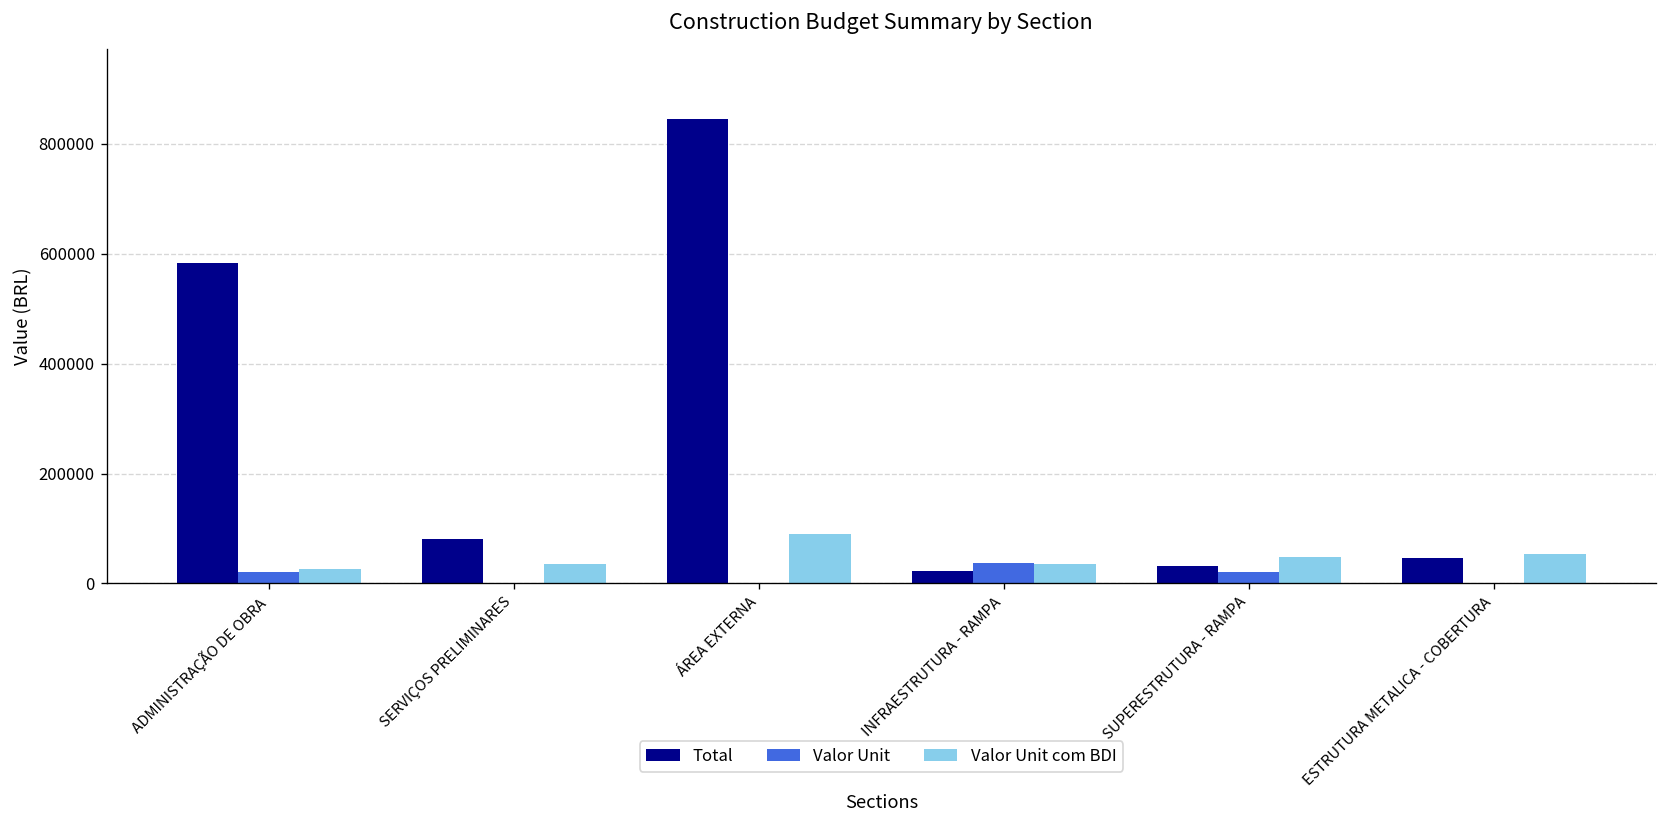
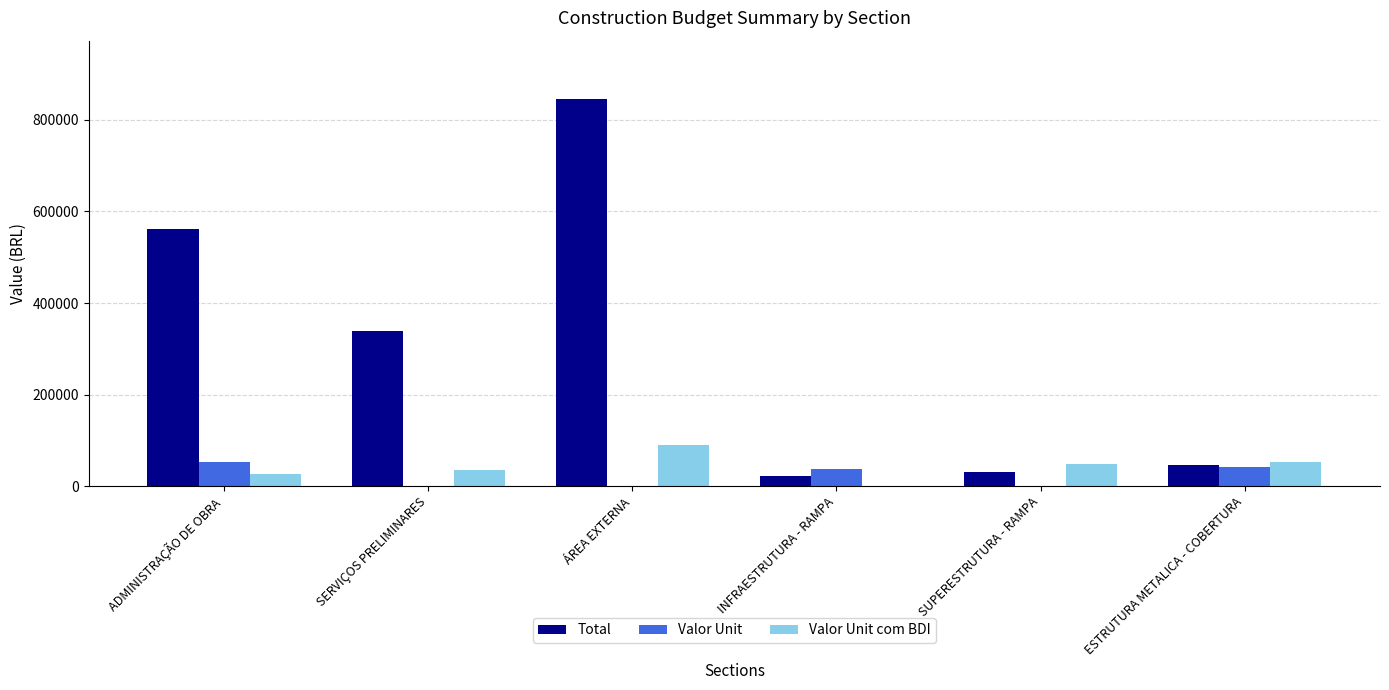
  {
    "Total": {
-     "ADMINISTRAÇÃO DE OBRA": 580000,
-     "SERVIÇOS PRELIMINARES": 80000,
+     "ADMINISTRAÇÃO DE OBRA": 560000,
+     "SERVIÇOS PRELIMINARES": 340000,
      "ÁREA EXTERNA": 850000,
      "INFRAESTRUTURA - RAMPA": 20000,
      "SUPERESTRUTURA - RAMPA": 30000,
      "ESTRUTURA METALICA - COBERTURA": 50000
    },
    "Valor Unit": {
-     "ADMINISTRAÇÃO DE OBRA": 20000,
+     "ADMINISTRAÇÃO DE OBRA": 50000,
      "INFRAESTRUTURA - RAMPA": 40000,
-     "SUPERESTRUTURA - RAMPA": 20000,
-     "ESTRUTURA METALICA - COBERTURA": 0
+     "SUPERESTRUTURA - RAMPA": 0,
+     "ESTRUTURA METALICA - COBERTURA": 40000
    },
    "Valor Unit com BDI": {
      "ADMINISTRAÇÃO DE OBRA": 30000,
      "SERVIÇOS PRELIMINARES": 40000,
      "ÁREA EXTERNA": 90000,
-     "INFRAESTRUTURA - RAMPA": 30000,
+     "INFRAESTRUTURA - RAMPA": 0,
      "SUPERESTRUTURA - RAMPA": 50000,
      "ESTRUTURA METALICA - COBERTURA": 50000
    }
  }
